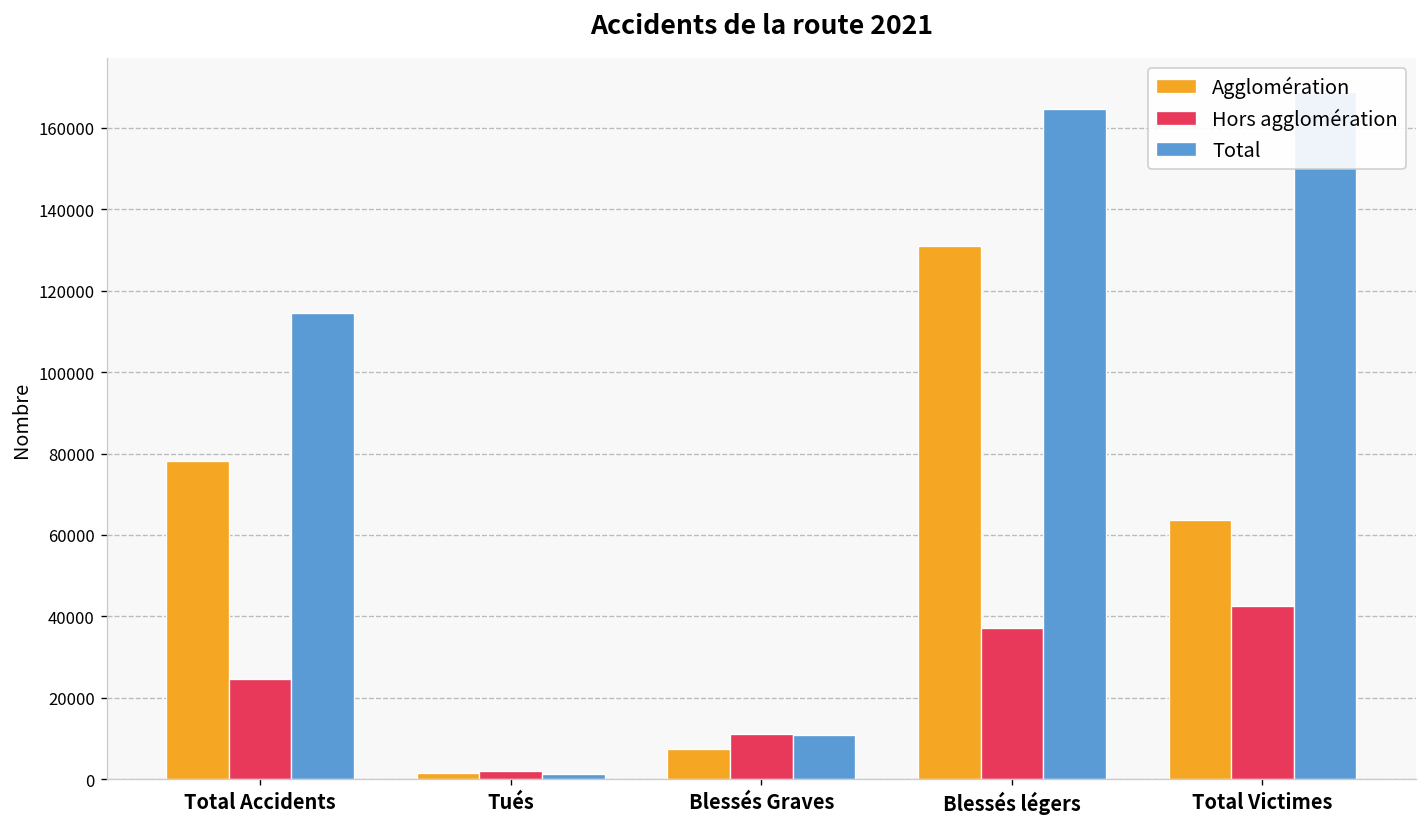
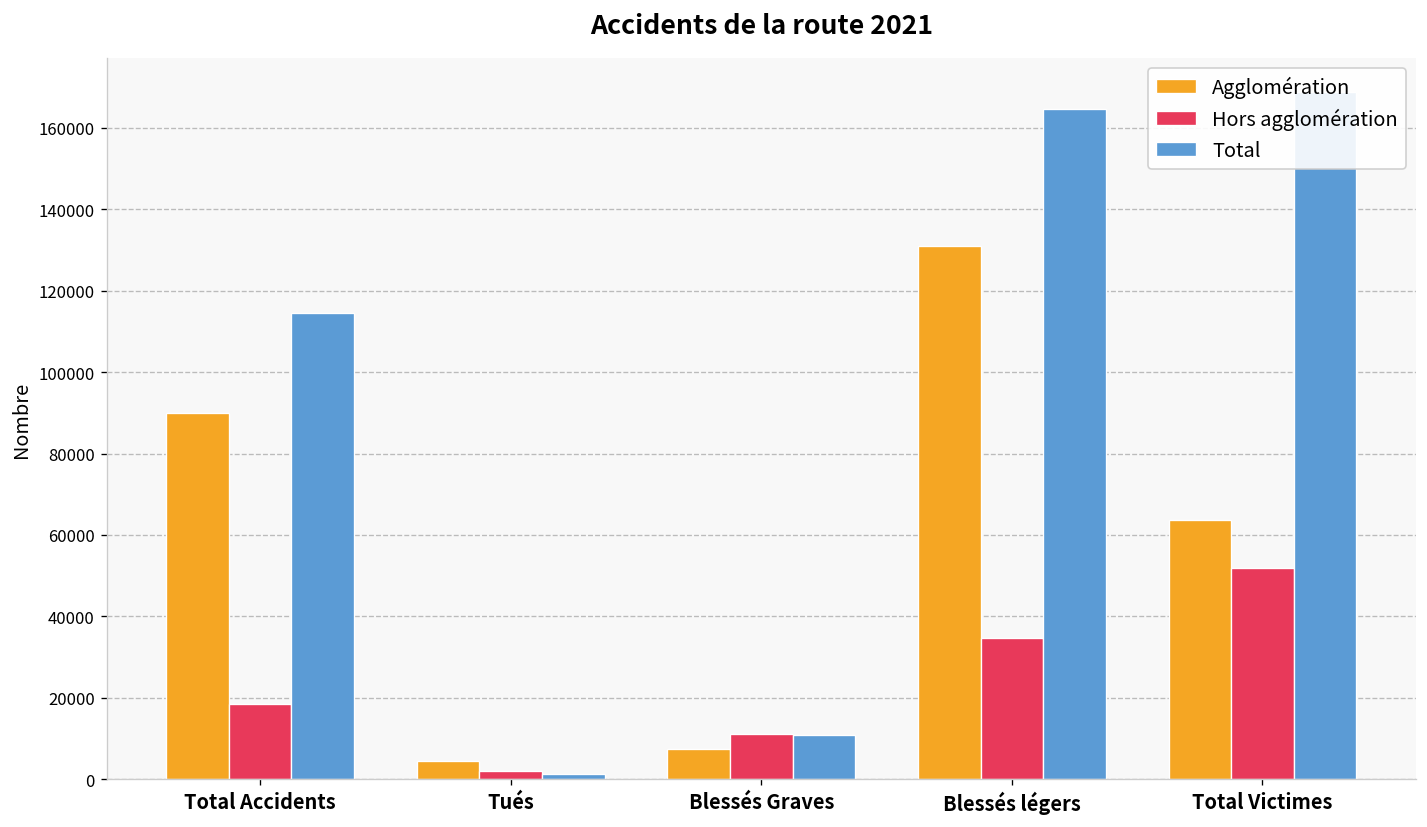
  {
    "Agglomération": {
-     "Total Accidents": 78000,
-     "Tués": 2000,
+     "Total Accidents": 90000,
+     "Tués": 4000,
      "Blessés Graves": 7000,
      "Blessés légers": 131000,
      "Total Victimes": 64000
    },
    "Hors agglomération": {
-     "Total Accidents": 25000,
+     "Total Accidents": 19000,
      "Tués": 2000,
      "Blessés Graves": 11000,
-     "Blessés légers": 37000,
-     "Total Victimes": 43000
+     "Blessés légers": 35000,
+     "Total Victimes": 52000
    },
    "Total": {
      "Total Accidents": 115000,
      "Tués": 1000,
      "Blessés Graves": 11000,
      "Blessés légers": 165000
    }
  }
